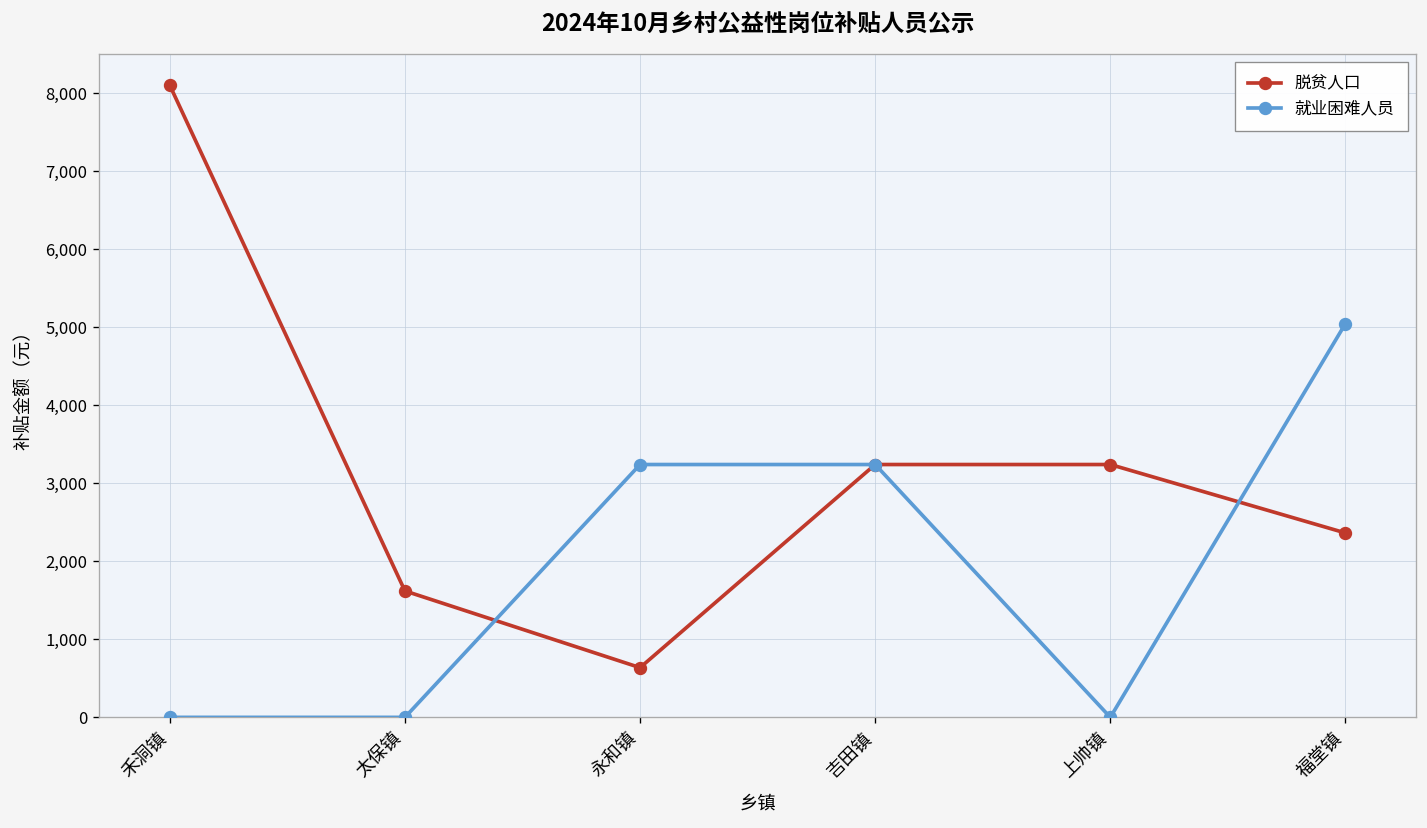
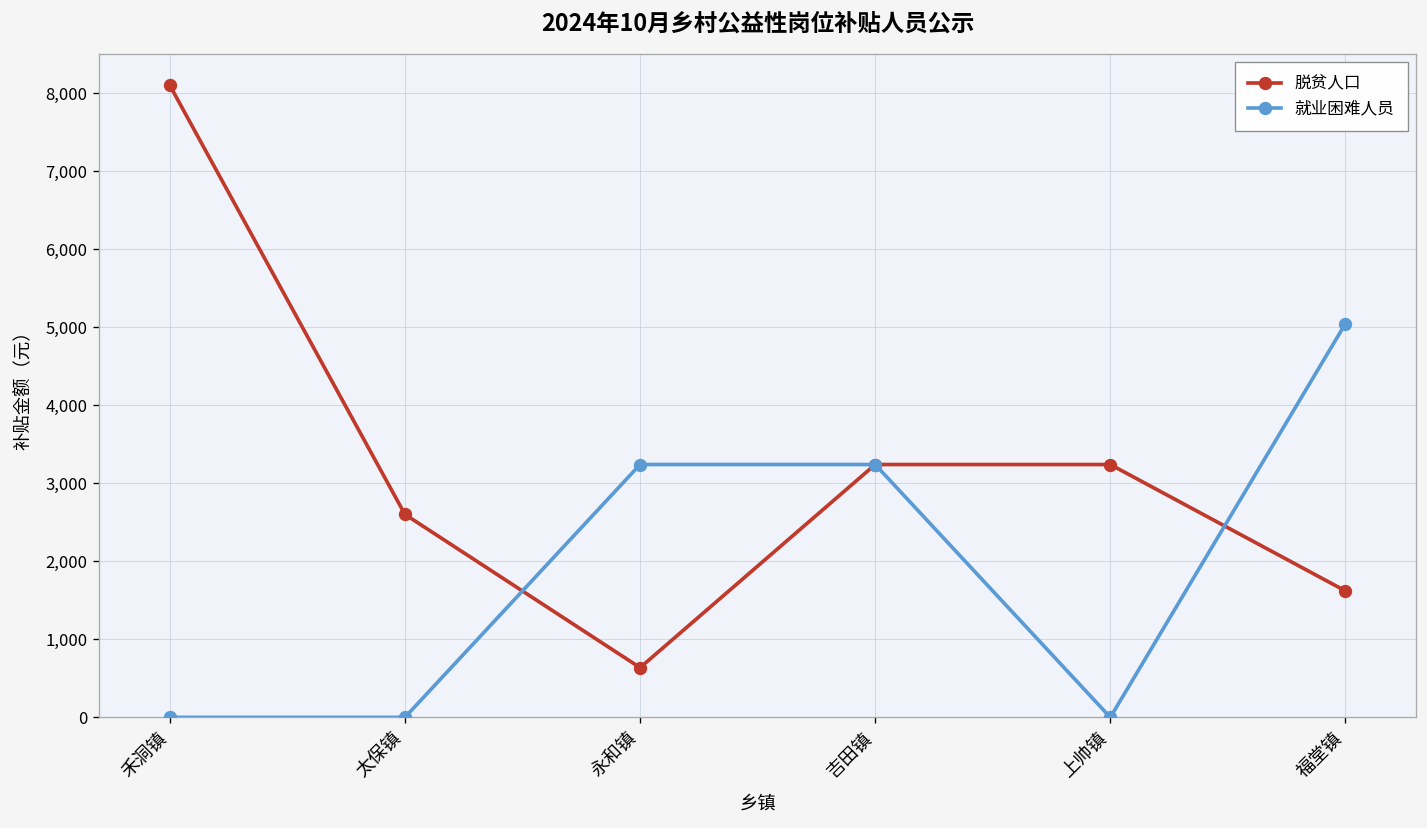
  {
    "脱贫人口": {
      "禾洞镇": "8,100",
-     "太保镇": "1,600",
+     "太保镇": "2,600",
      "永和镇": "600",
      "上帅镇": "3,200",
-     "福堂镇": "2,400"
+     "福堂镇": "1,600"
    },
    "就业困难人员": {
      "禾洞镇": "0",
      "太保镇": "0",
      "永和镇": "3,200",
      "上帅镇": "0",
      "福堂镇": "5,000"
    }
  }
